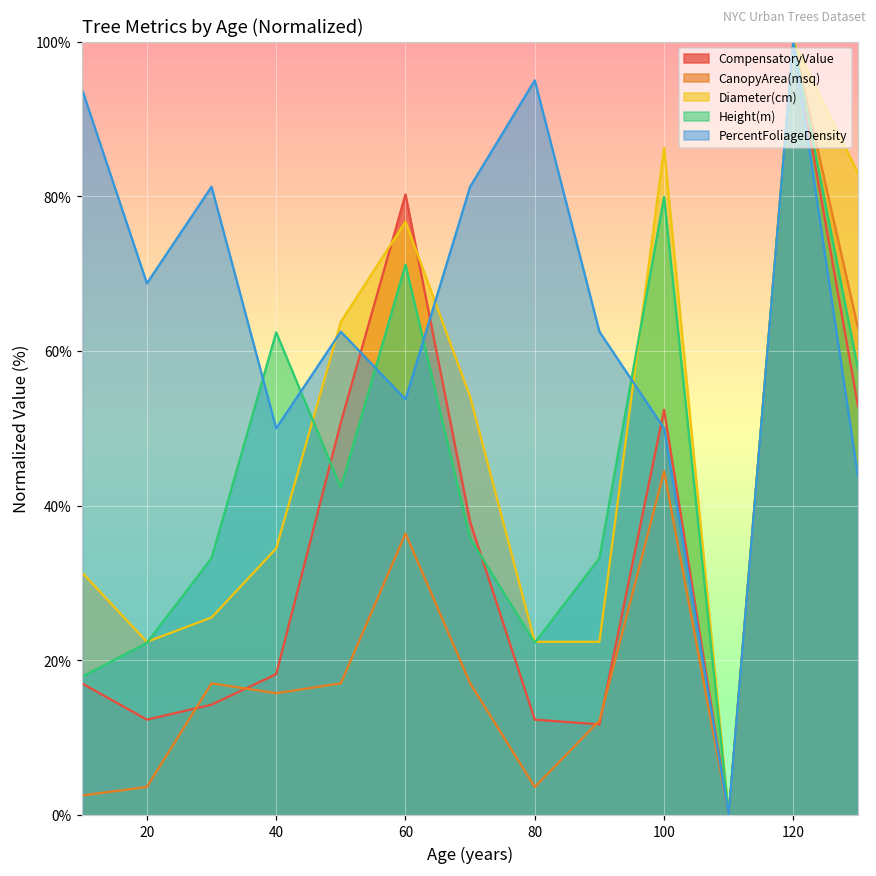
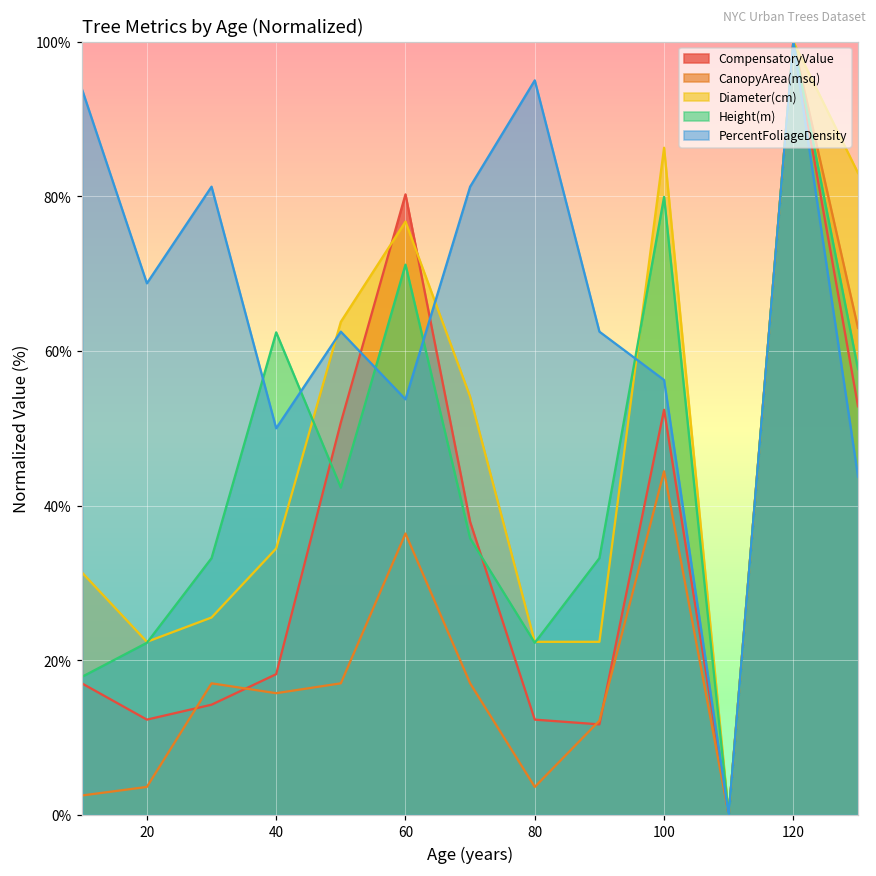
  {
    "Height(m)": {
      "40": "62%",
      "60": "71%",
      "100": "80%"
    },
    "PercentFoliageDensity": {
      "20": "69%",
      "40": "50%",
      "60": "54%",
      "80": "95%",
-     "100": "50%"
+     "100": "56%"
    }
  }
